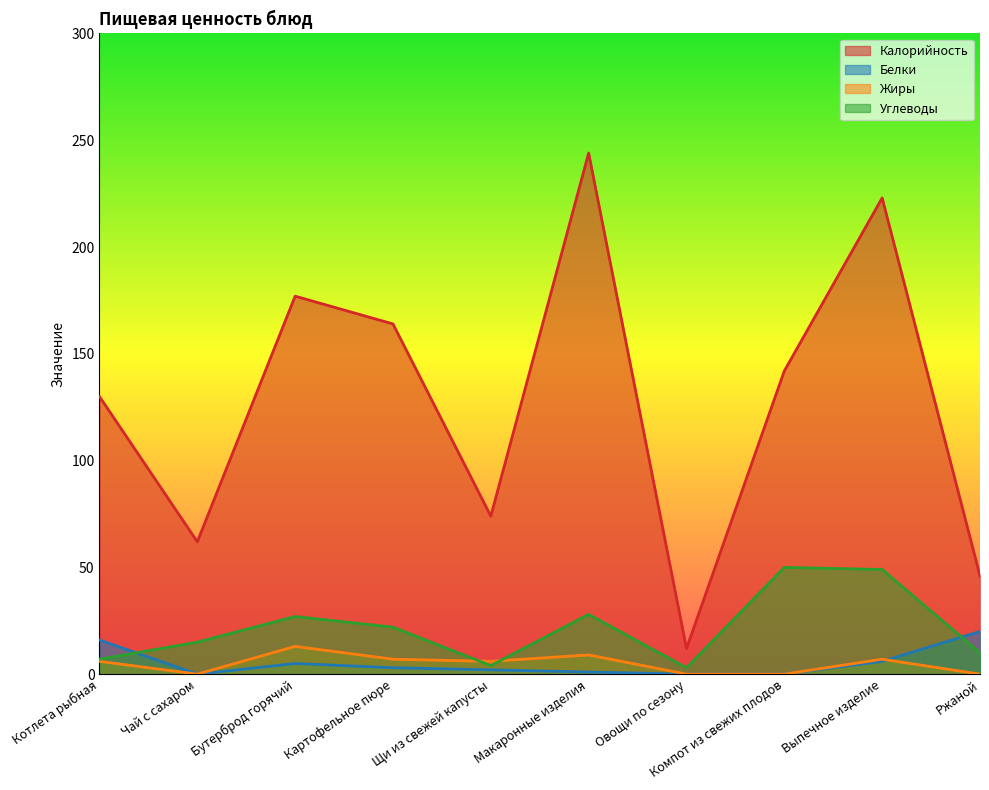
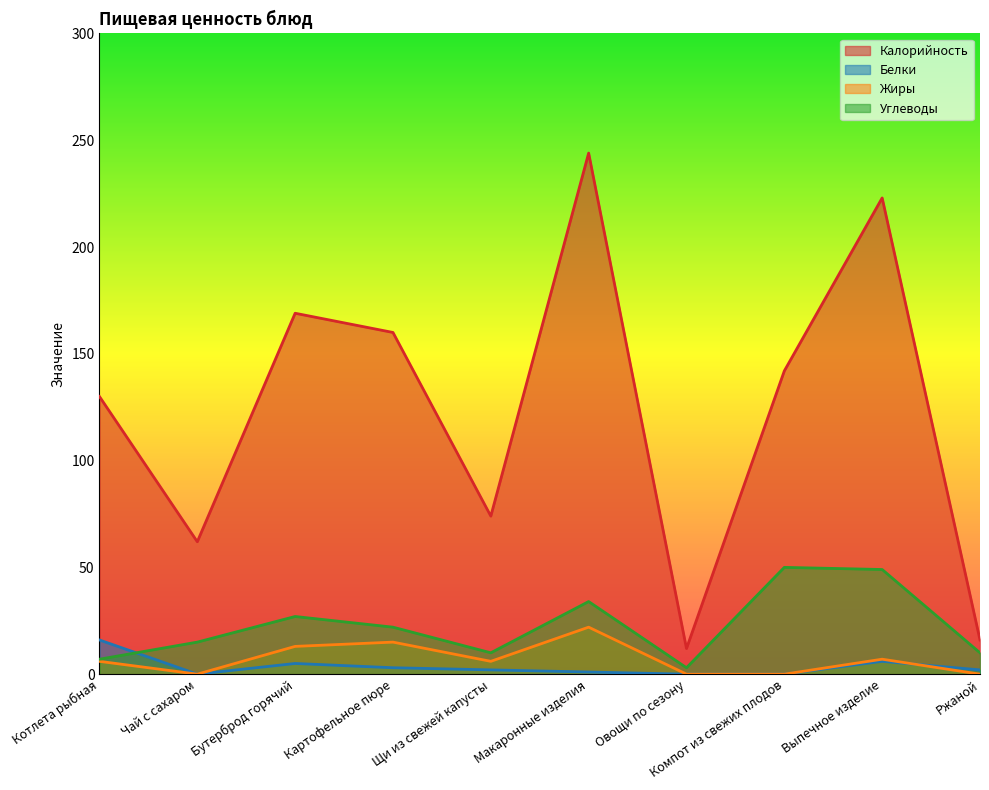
  {
    "Калорийность": {
      "Котлета рыбная": 130,
      "Чай с сахаром": 62,
-     "Бутерброд горячий": 177,
-     "Картофельное пюре": 164,
+     "Бутерброд горячий": 169,
+     "Картофельное пюре": 160,
      "Щи из свежей капусты": 74,
      "Макаронные изделия": 244,
      "Овощи по сезону": 12,
      "Компот из свежих плодов": 142,
      "Выпечное изделие": 223,
-     "Ржаной": 46
+     "Ржаной": 16
    },
    "Белки": {
      "Котлета рыбная": 16,
      "Бутерброд горячий": 5,
      "Картофельное пюре": 3,
      "Щи из свежей капусты": 2,
      "Макаронные изделия": 1,
-     "Ржаной": 20
+     "Ржаной": 2
    },
    "Жиры": {
      "Бутерброд горячий": 13,
-     "Картофельное пюре": 7,
+     "Картофельное пюре": 15,
      "Щи из свежей капусты": 6,
-     "Макаронные изделия": 9,
+     "Макаронные изделия": 22,
      "Ржаной": 0
    },
    "Углеводы": {
      "Чай с сахаром": 15,
      "Бутерброд горячий": 27,
      "Картофельное пюре": 22,
-     "Щи из свежей капусты": 4,
-     "Макаронные изделия": 28,
+     "Щи из свежей капусты": 10,
+     "Макаронные изделия": 34,
      "Овощи по сезону": 3,
      "Компот из свежих плодов": 50,
      "Выпечное изделие": 49,
      "Ржаной": 10
    }
  }
